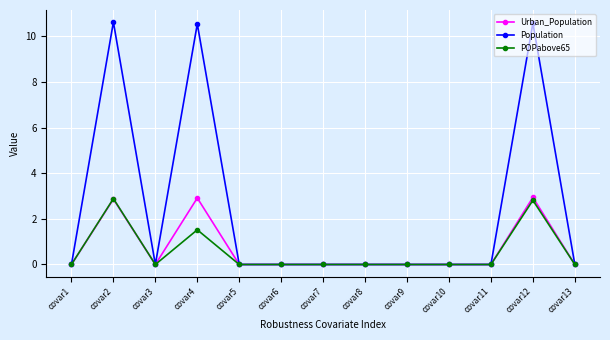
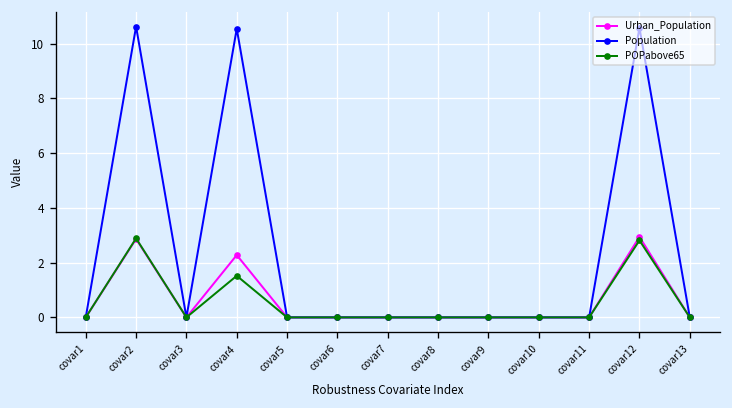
  {
    "Urban_Population": {
-     "covar4": 2.9,
+     "covar4": 2.3,
      "covar12": 2.9
    },
    "Population": {
      "covar2": 10.6,
      "covar4": 10.5
    },
    "POPabove65": {
      "covar4": 1.5,
      "covar12": 2.8
    }
  }
